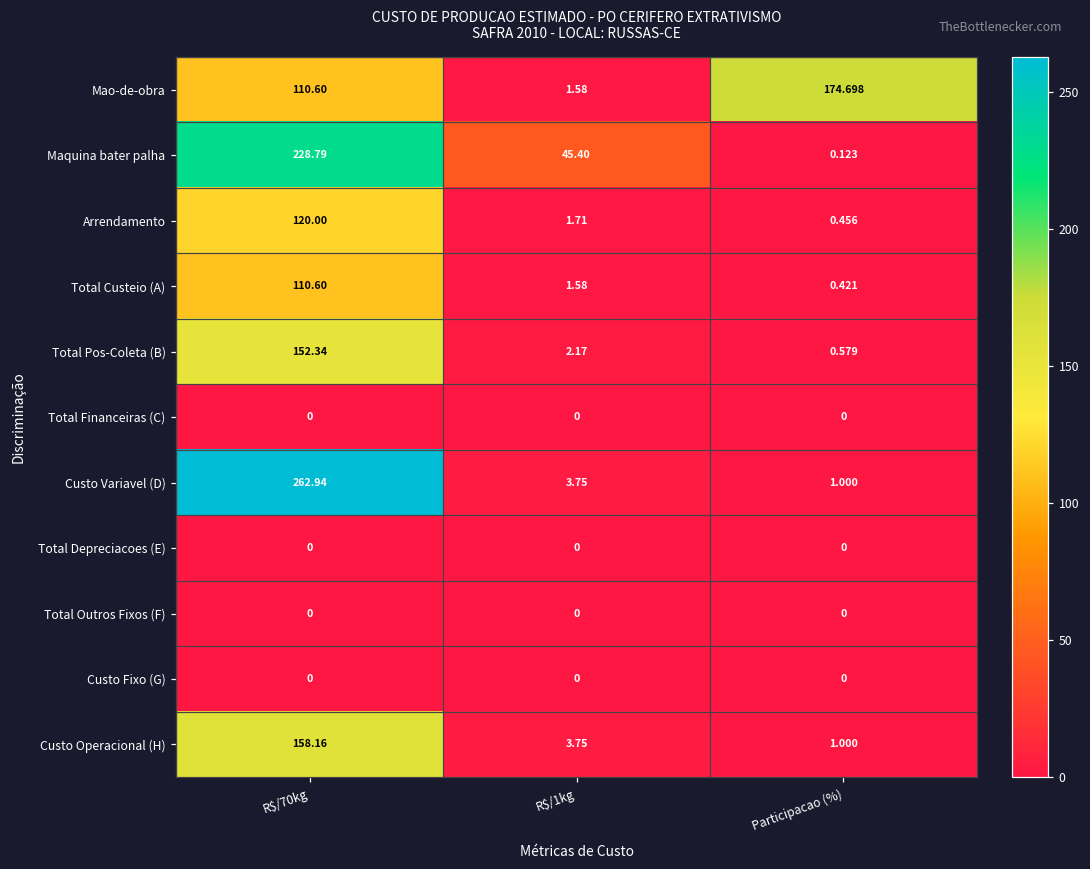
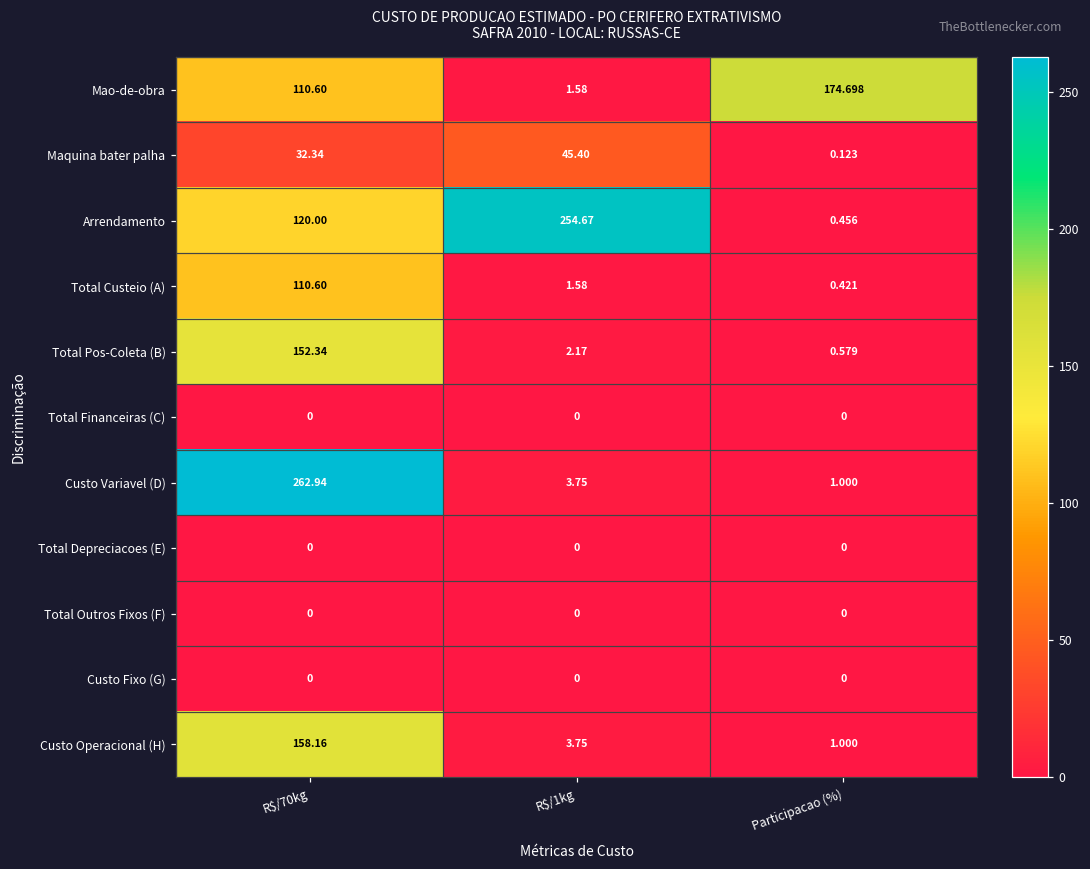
  {
    "Mao-de-obra": {
      "R$/70kg": 110.60,
      "R$/1kg": 1.58,
      "Participacao (%)": 174.698
    },
    "Maquina bater palha": {
-     "R$/70kg": 228.79,
+     "R$/70kg": 32.34,
      "R$/1kg": 45.40,
      "Participacao (%)": 0.123
    },
    "Arrendamento": {
      "R$/70kg": 120.00,
-     "R$/1kg": 1.71,
+     "R$/1kg": 254.67,
      "Participacao (%)": 0.456
    },
    "Total Custeio (A)": {
      "R$/70kg": 110.60,
      "R$/1kg": 1.58,
      "Participacao (%)": 0.421
    },
    "Total Pos-Coleta (B)": {
      "R$/70kg": 152.34,
      "R$/1kg": 2.17,
      "Participacao (%)": 0.579
    },
    "Total Financeiras (C)": {
      "R$/70kg": 0,
      "R$/1kg": 0,
      "Participacao (%)": 0
    },
    "Custo Variavel (D)": {
      "R$/70kg": 262.94,
      "R$/1kg": 3.75,
      "Participacao (%)": 1.000
    },
    "Total Depreciacoes (E)": {
      "R$/70kg": 0,
      "R$/1kg": 0,
      "Participacao (%)": 0
    },
    "Total Outros Fixos (F)": {
      "R$/70kg": 0,
      "R$/1kg": 0,
      "Participacao (%)": 0
    },
    "Custo Fixo (G)": {
      "R$/70kg": 0,
      "R$/1kg": 0,
      "Participacao (%)": 0
    },
    "Custo Operacional (H)": {
      "R$/70kg": 158.16,
      "R$/1kg": 3.75,
      "Participacao (%)": 1.000
    }
  }
